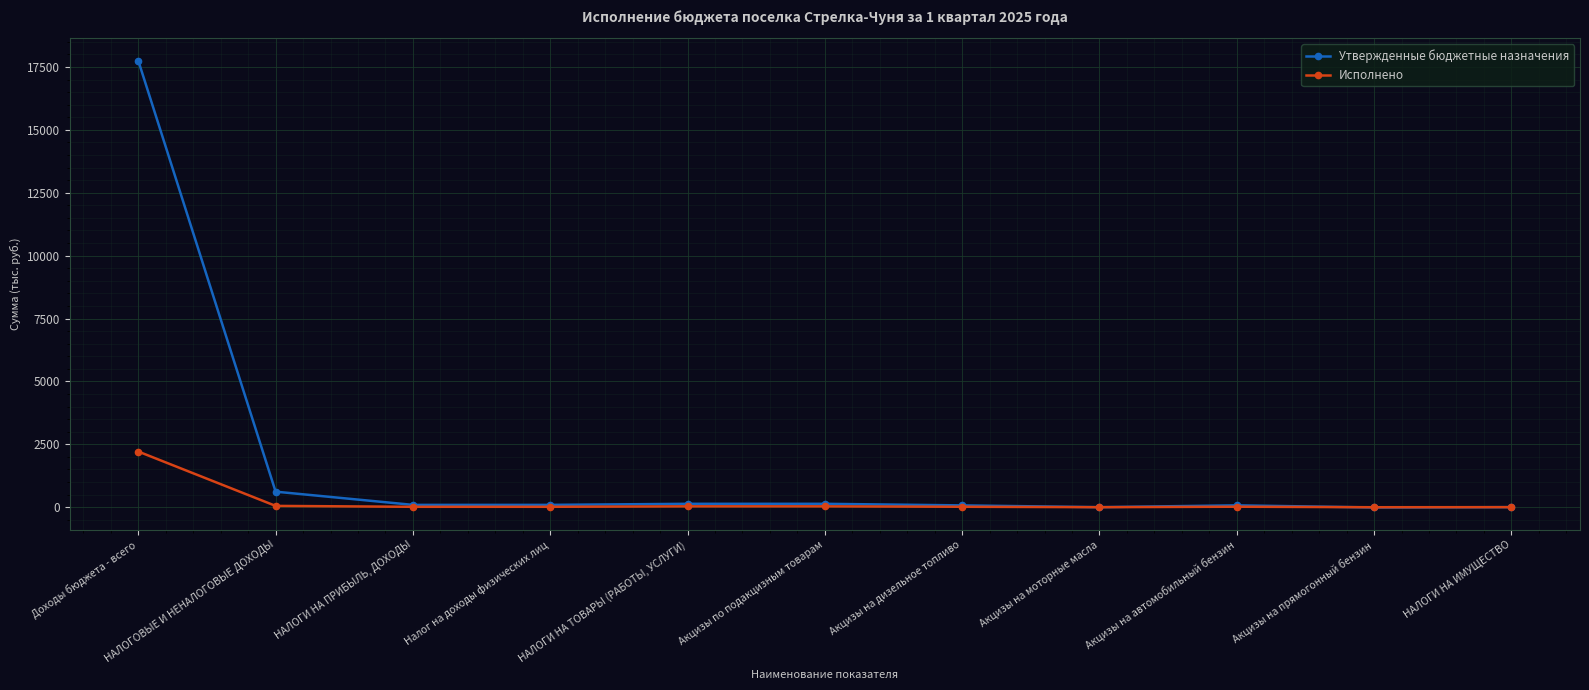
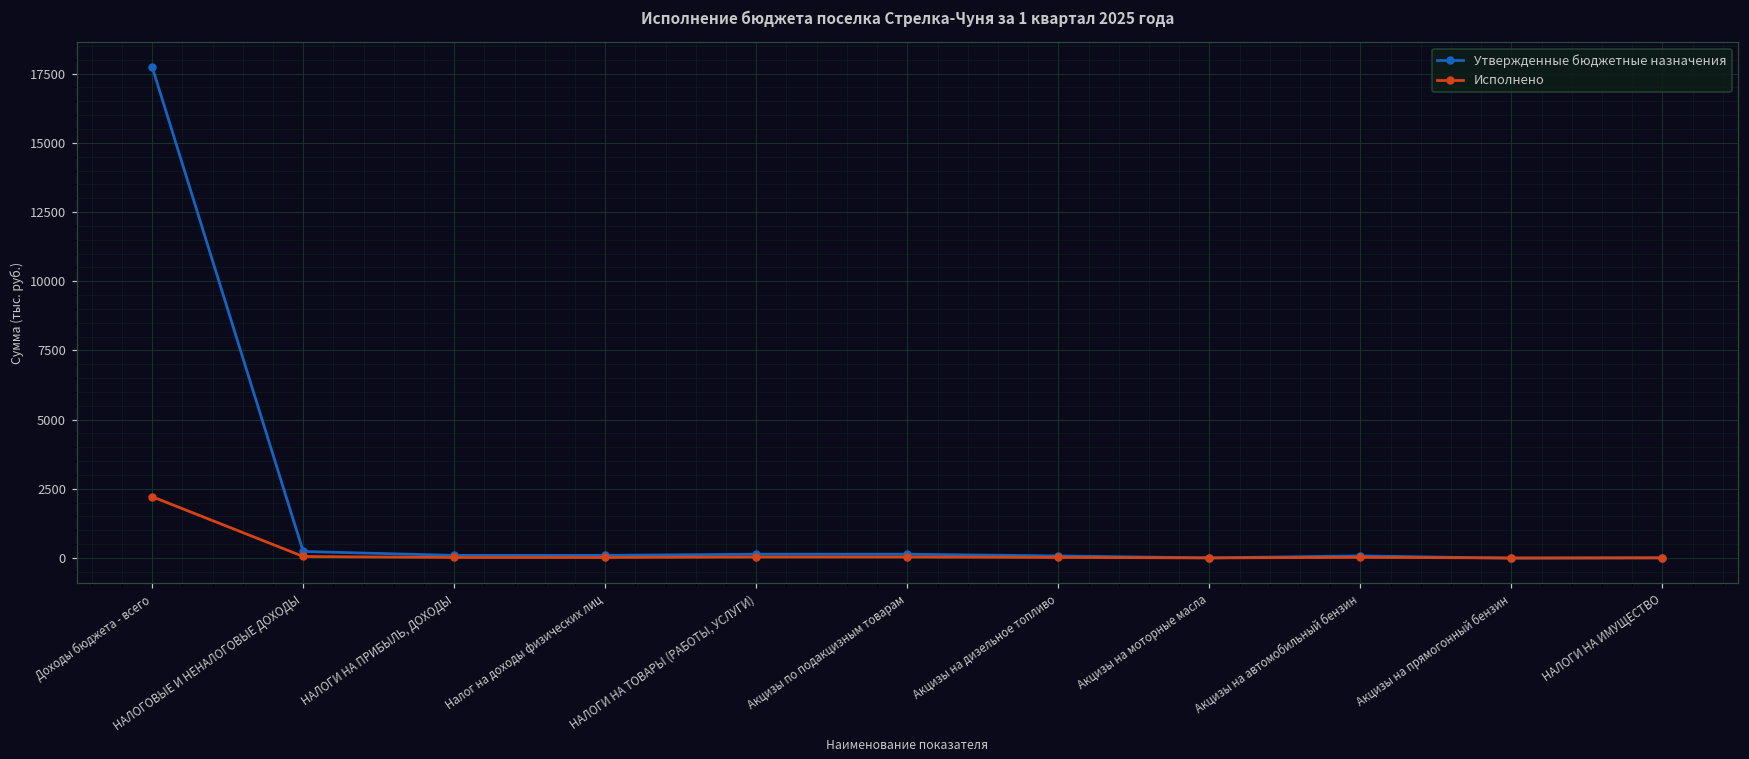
  {
    "Утвержденные бюджетные назначения": {
      "Доходы бюджета - всего": 17700,
-     "НАЛОГОВЫЕ И НЕНАЛОГОВЫЕ ДОХОДЫ": 600
+     "НАЛОГОВЫЕ И НЕНАЛОГОВЫЕ ДОХОДЫ": 200
    },
    "Исполнено": {
      "Доходы бюджета - всего": 2200,
      "НАЛОГОВЫЕ И НЕНАЛОГОВЫЕ ДОХОДЫ": 100
    }
  }
